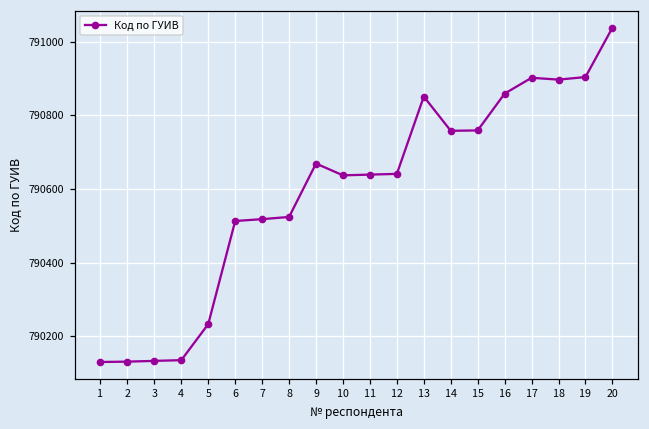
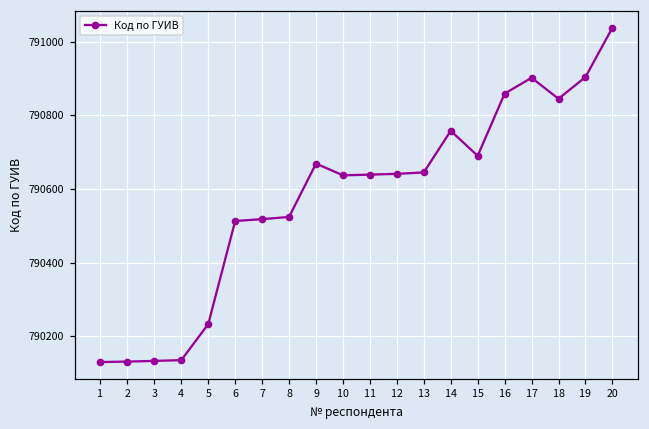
  {
    "1": 790130,
    "2": 790130,
    "3": 790130,
    "4": 790140,
    "5": 790230,
    "6": 790510,
    "7": 790520,
    "8": 790520,
    "9": 790670,
    "10": 790640,
    "11": 790640,
    "12": 790640,
-   "13": 790850,
+   "13": 790650,
    "14": 790760,
-   "15": 790760,
+   "15": 790690,
    "16": 790860,
    "17": 790900,
-   "18": 790900,
+   "18": 790850,
    "19": 790900,
    "20": 791040
  }
